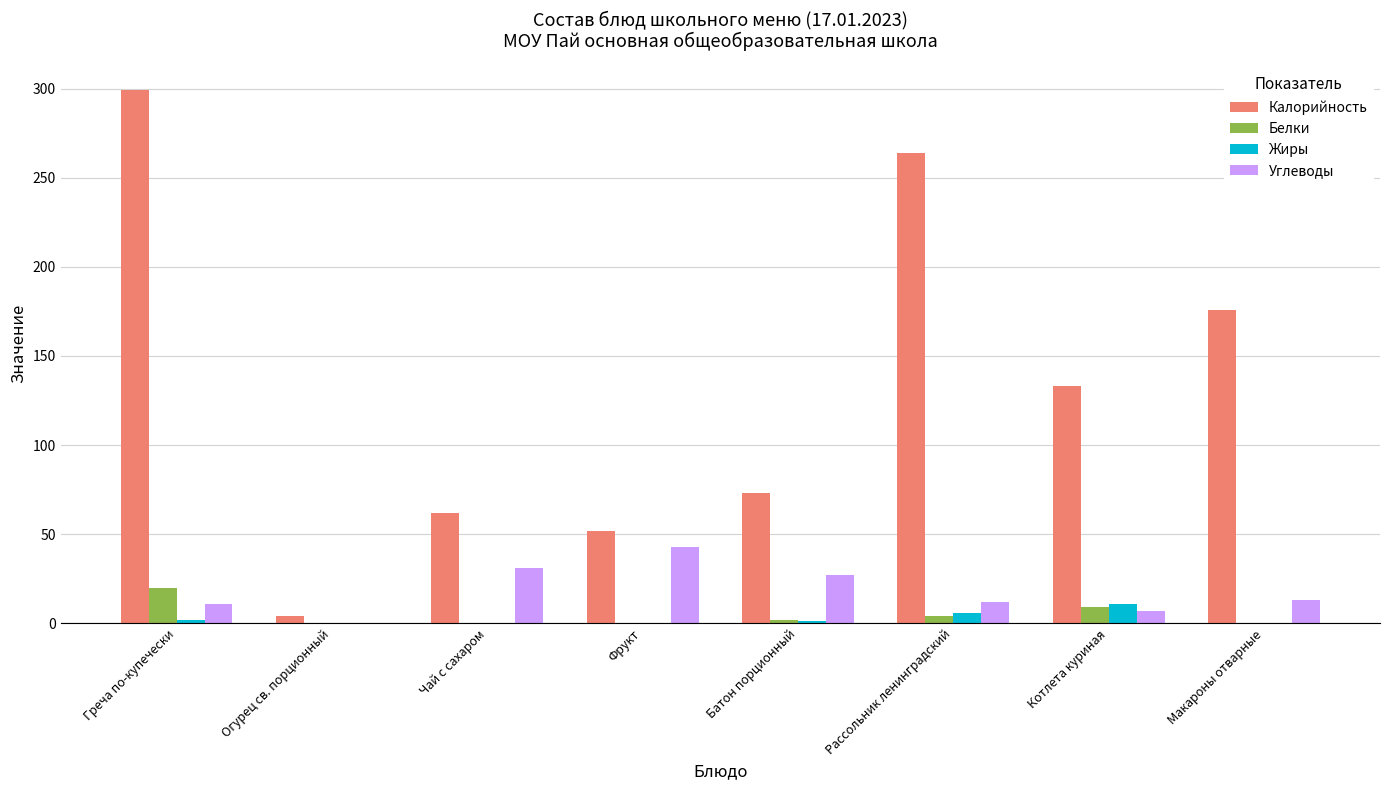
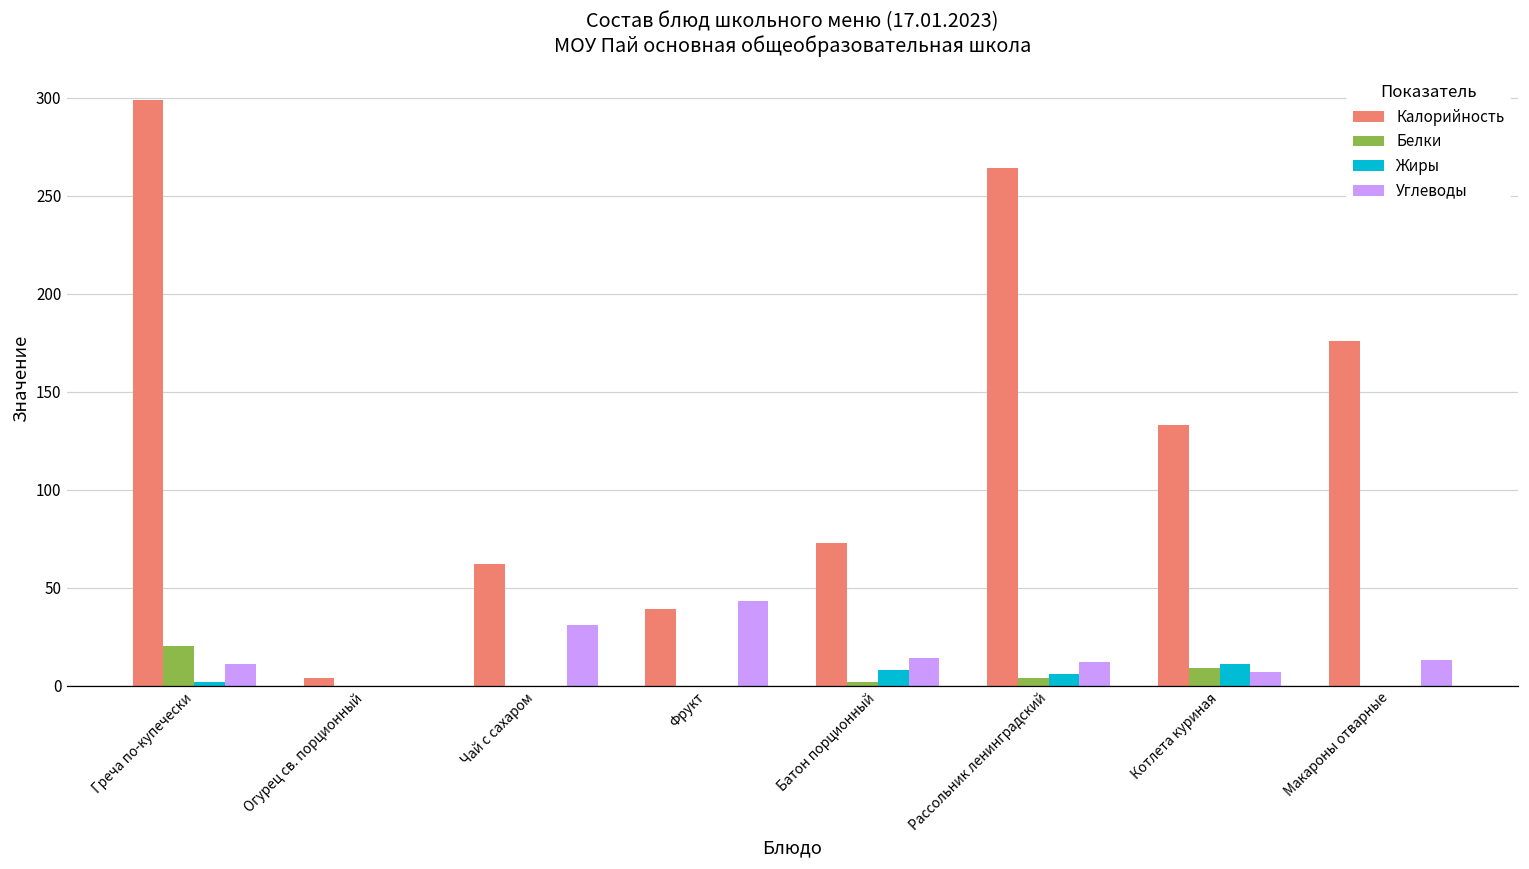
  {
    "Калорийность": {
      "Греча по-купечески": 299,
      "Огурец св. порционный": 4,
      "Чай с сахаром": 62,
-     "Фрукт": 52,
+     "Фрукт": 39,
      "Батон порционный": 73,
      "Рассольник ленинградский": 264,
      "Котлета куриная": 133,
      "Макароны отварные": 176
    },
    "Белки": {
      "Греча по-купечески": 20,
      "Огурец св. порционный": 0,
      "Чай с сахаром": 0,
      "Фрукт": 0,
      "Батон порционный": 2,
      "Рассольник ленинградский": 4,
      "Котлета куриная": 9,
      "Макароны отварные": 0
    },
    "Жиры": {
      "Греча по-купечески": 2,
      "Огурец св. порционный": 0,
      "Чай с сахаром": 0,
      "Фрукт": 0,
-     "Батон порционный": 1,
+     "Батон порционный": 8,
      "Рассольник ленинградский": 6,
      "Котлета куриная": 11,
      "Макароны отварные": 0
    },
    "Углеводы": {
      "Греча по-купечески": 11,
      "Огурец св. порционный": 0,
      "Чай с сахаром": 31,
      "Фрукт": 43,
-     "Батон порционный": 27,
+     "Батон порционный": 14,
      "Рассольник ленинградский": 12,
      "Котлета куриная": 7,
      "Макароны отварные": 13
    }
  }
